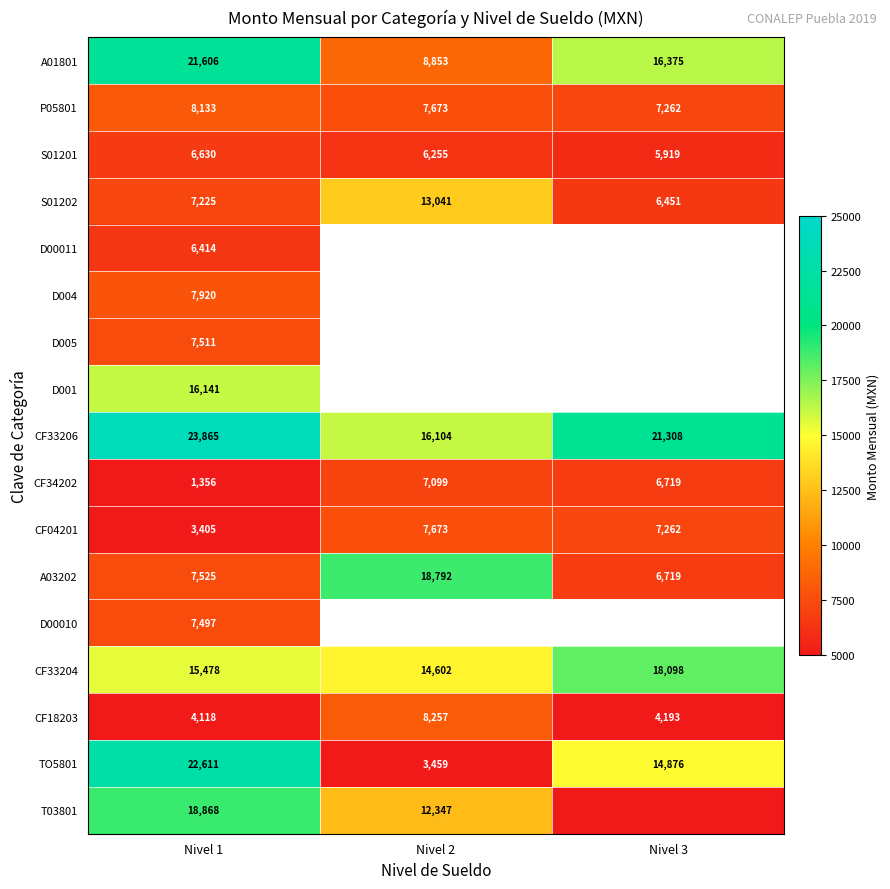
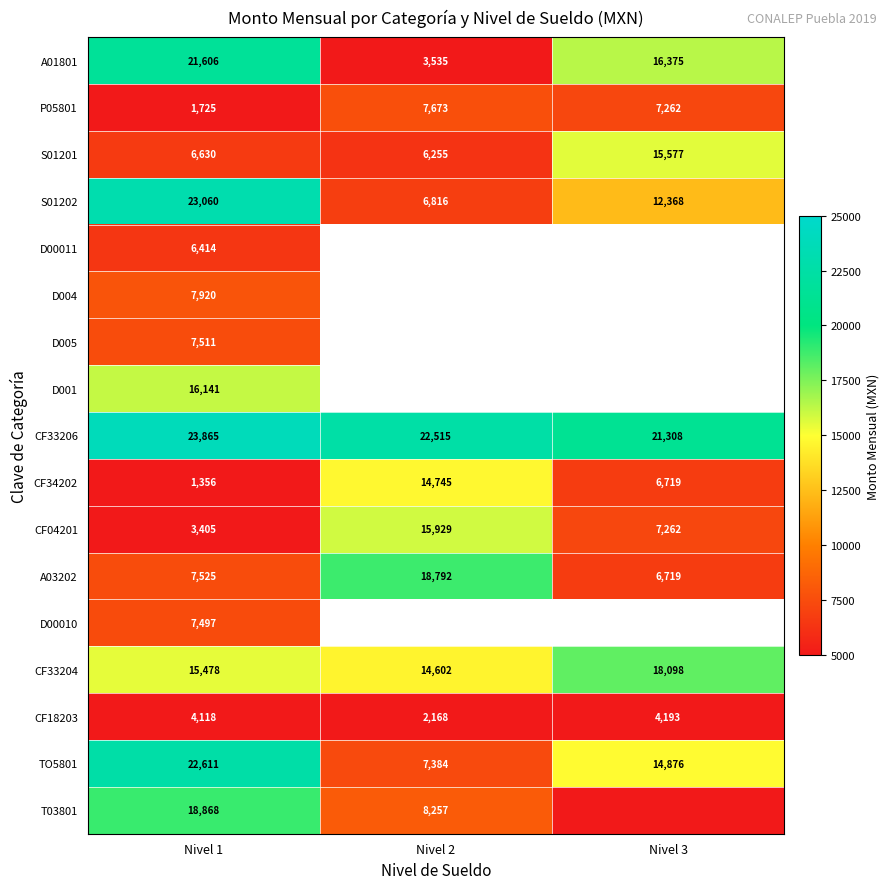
  {
    "A01801": {
      "Nivel 1": "21,606",
-     "Nivel 2": "8,853",
+     "Nivel 2": "3,535",
      "Nivel 3": "16,375"
    },
    "P05801": {
-     "Nivel 1": "8,133",
+     "Nivel 1": "1,725",
      "Nivel 2": "7,673",
      "Nivel 3": "7,262"
    },
    "S01201": {
      "Nivel 1": "6,630",
      "Nivel 2": "6,255",
-     "Nivel 3": "5,919"
+     "Nivel 3": "15,577"
    },
    "S01202": {
-     "Nivel 1": "7,225",
-     "Nivel 2": "13,041",
-     "Nivel 3": "6,451"
+     "Nivel 1": "23,060",
+     "Nivel 2": "6,816",
+     "Nivel 3": "12,368"
    },
    "D00011": {
      "Nivel 1": "6,414"
    },
    "D004": {
      "Nivel 1": "7,920"
    },
    "D005": {
      "Nivel 1": "7,511"
    },
    "D001": {
      "Nivel 1": "16,141"
    },
    "CF33206": {
      "Nivel 1": "23,865",
-     "Nivel 2": "16,104",
+     "Nivel 2": "22,515",
      "Nivel 3": "21,308"
    },
    "CF34202": {
      "Nivel 1": "1,356",
-     "Nivel 2": "7,099",
+     "Nivel 2": "14,745",
      "Nivel 3": "6,719"
    },
    "CF04201": {
      "Nivel 1": "3,405",
-     "Nivel 2": "7,673",
+     "Nivel 2": "15,929",
      "Nivel 3": "7,262"
    },
    "A03202": {
      "Nivel 1": "7,525",
      "Nivel 2": "18,792",
      "Nivel 3": "6,719"
    },
    "D00010": {
      "Nivel 1": "7,497"
    },
    "CF33204": {
      "Nivel 1": "15,478",
      "Nivel 2": "14,602",
      "Nivel 3": "18,098"
    },
    "CF18203": {
      "Nivel 1": "4,118",
-     "Nivel 2": "8,257",
+     "Nivel 2": "2,168",
      "Nivel 3": "4,193"
    },
    "TO5801": {
      "Nivel 1": "22,611",
-     "Nivel 2": "3,459",
+     "Nivel 2": "7,384",
      "Nivel 3": "14,876"
    },
    "T03801": {
      "Nivel 1": "18,868",
-     "Nivel 2": "12,347"
+     "Nivel 2": "8,257"
    }
  }
